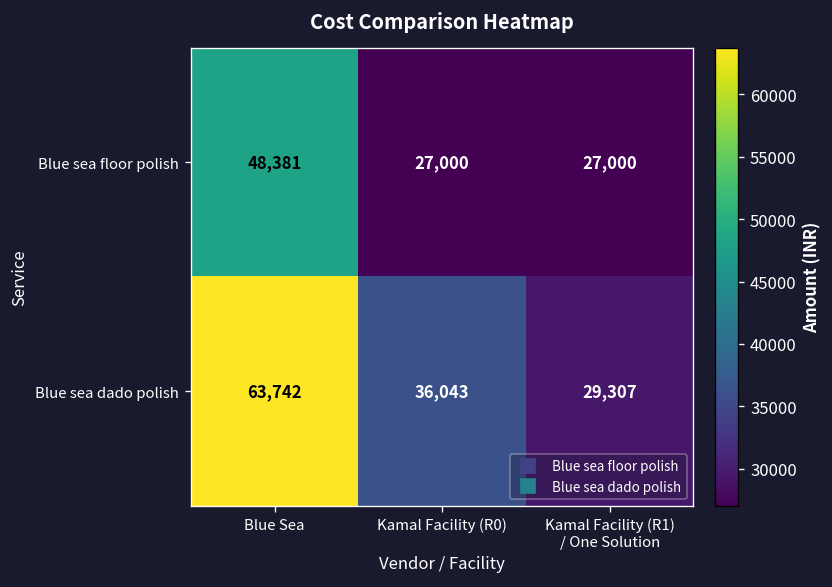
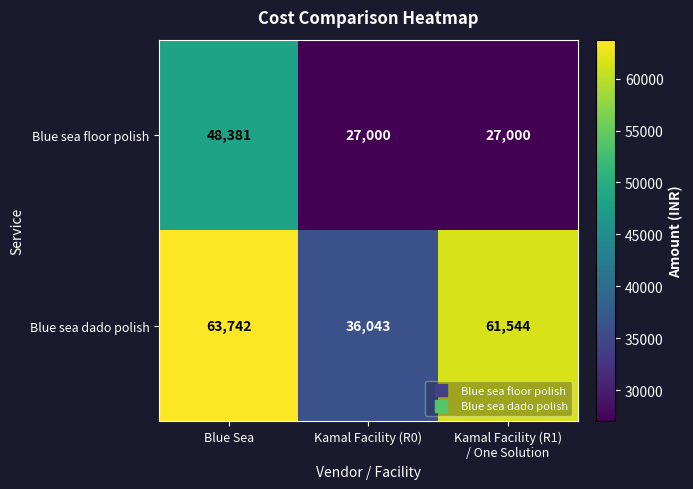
  {
    "Blue sea floor polish": {
      "Blue Sea": "48,381",
      "Kamal Facility (R0)": "27,000",
      "Kamal Facility (R1) / One Solution": "27,000"
    },
    "Blue sea dado polish": {
      "Blue Sea": "63,742",
      "Kamal Facility (R0)": "36,043",
-     "Kamal Facility (R1) / One Solution": "29,307"
+     "Kamal Facility (R1) / One Solution": "61,544"
    }
  }
